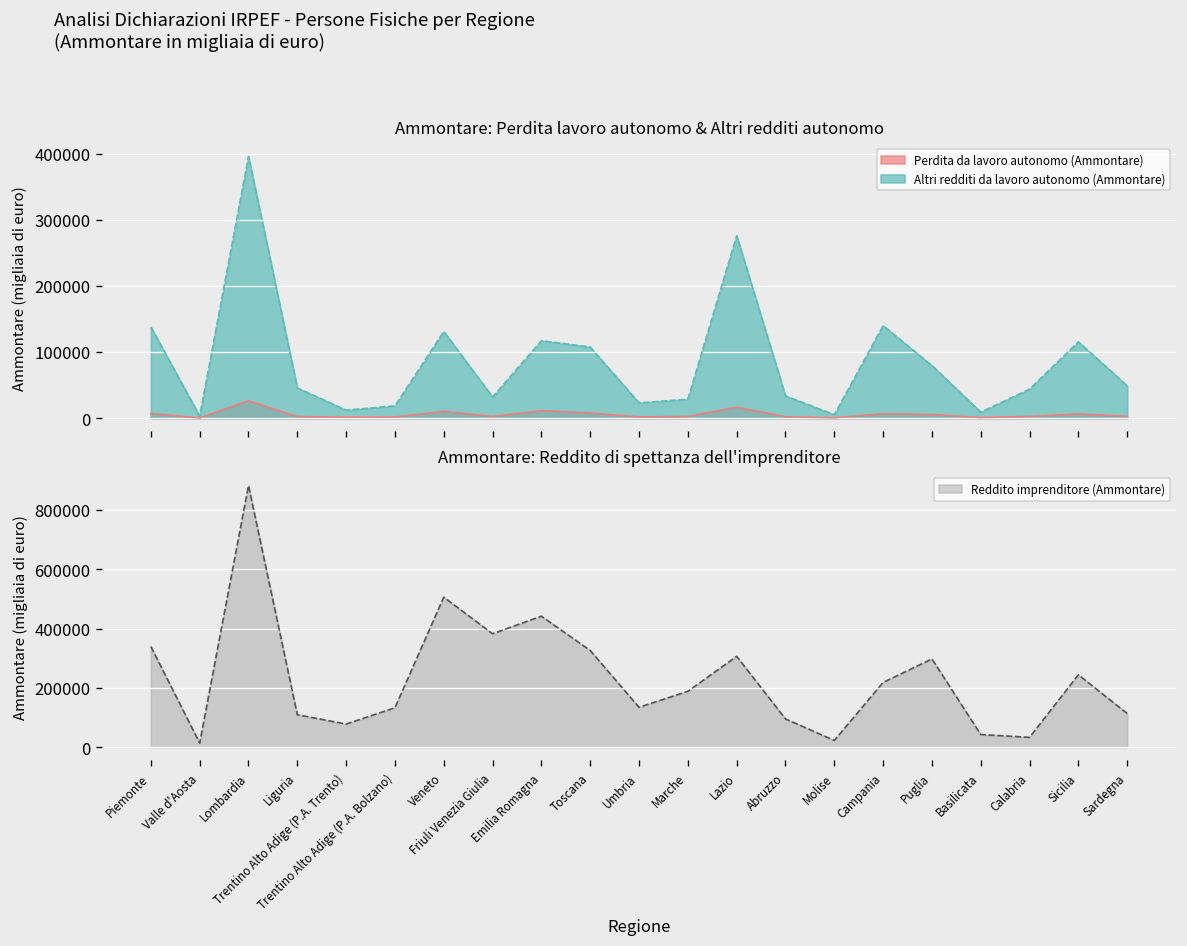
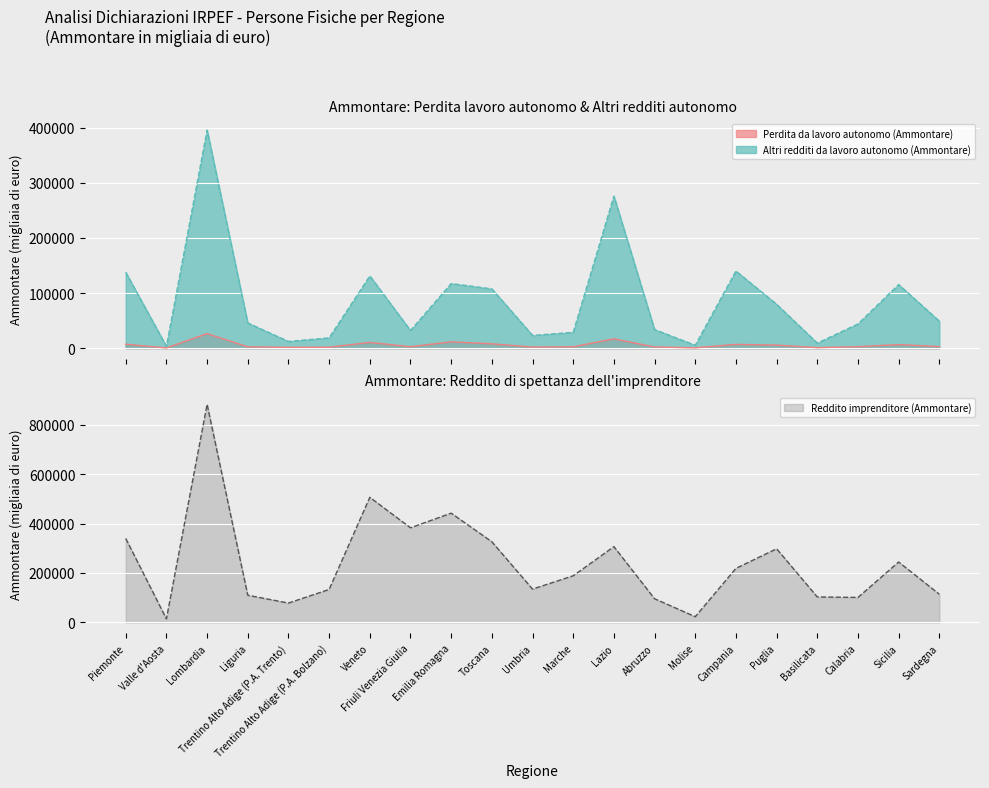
  {
    "Ammontare: Reddito di spettanza dell'imprenditore": {
      "Piemonte": 340000,
      "Valle d'Aosta": 10000,
      "Lombardia": 880000,
      "Liguria": 110000,
      "Trentino Alto Adige (P.A. Trento)": 80000,
      "Trentino Alto Adige (P.A. Bolzano)": 130000,
      "Veneto": 510000,
      "Friuli Venezia Giulia": 380000,
      "Emilia Romagna": 440000,
      "Toscana": 330000,
      "Umbria": 130000,
      "Marche": 190000,
      "Lazio": 310000,
      "Abruzzo": 100000,
      "Molise": 20000,
      "Campania": 220000,
      "Puglia": 300000,
-     "Basilicata": 40000,
-     "Calabria": 30000,
+     "Basilicata": 100000,
+     "Calabria": 100000,
      "Sicilia": 240000,
      "Sardegna": 110000
    }
  }
